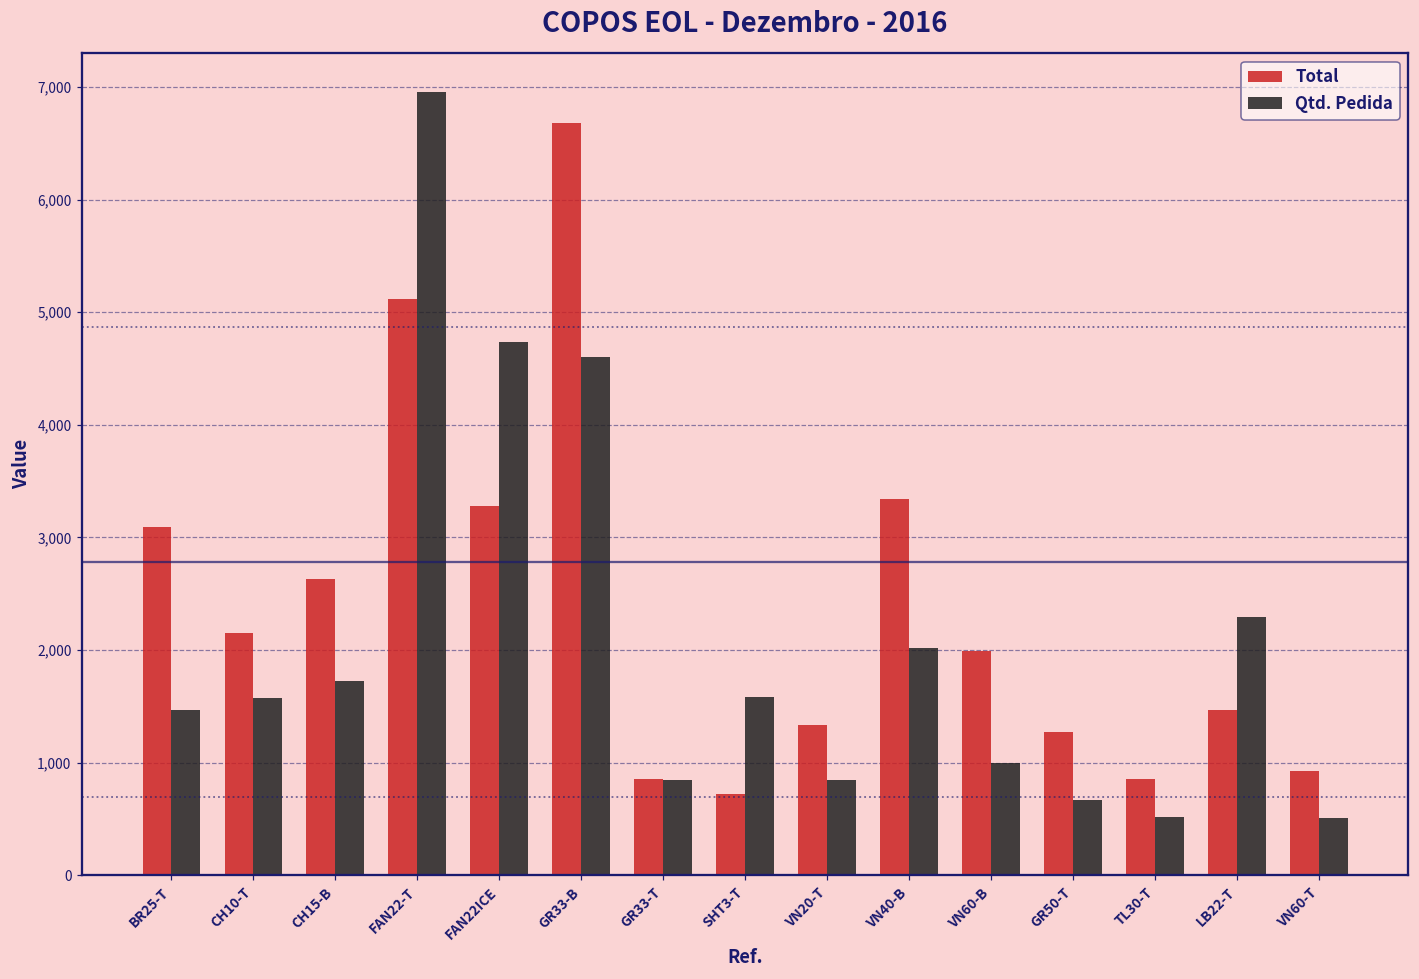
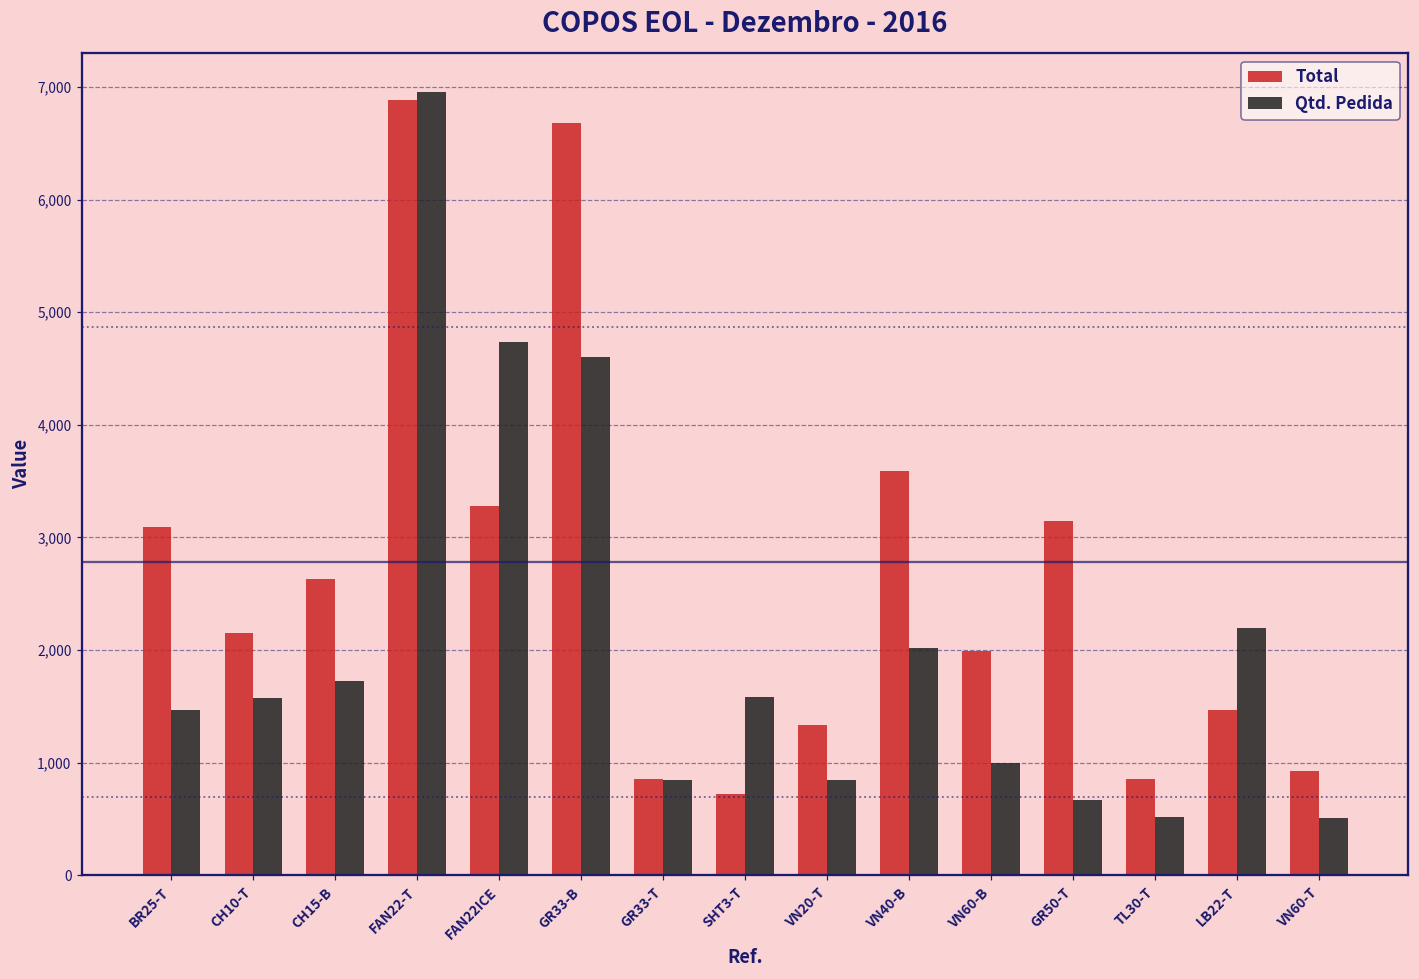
  {
    "Total": {
      "BR25-T": "3,090",
      "CH10-T": "2,150",
      "CH15-B": "2,630",
-     "FAN22-T": "5,120",
+     "FAN22-T": "6,880",
      "FAN22ICE": "3,280",
      "GR33-B": "6,680",
      "GR33-T": "860",
      "SHT3-T": "720",
      "VN20-T": "1,330",
-     "VN40-B": "3,340",
+     "VN40-B": "3,590",
      "VN60-B": "1,990",
-     "GR50-T": "1,280",
+     "GR50-T": "3,150",
      "TL30-T": "860",
      "LB22-T": "1,470",
      "VN60-T": "920"
    },
    "Qtd. Pedida": {
      "BR25-T": "1,470",
      "CH10-T": "1,580",
      "CH15-B": "1,720",
      "FAN22-T": "6,950",
      "FAN22ICE": "4,730",
      "GR33-B": "4,600",
      "GR33-T": "850",
      "SHT3-T": "1,580",
      "VN20-T": "850",
      "VN40-B": "2,020",
      "VN60-B": "1,000",
      "GR50-T": "670",
      "TL30-T": "520",
-     "LB22-T": "2,300",
+     "LB22-T": "2,200",
      "VN60-T": "500"
    }
  }
